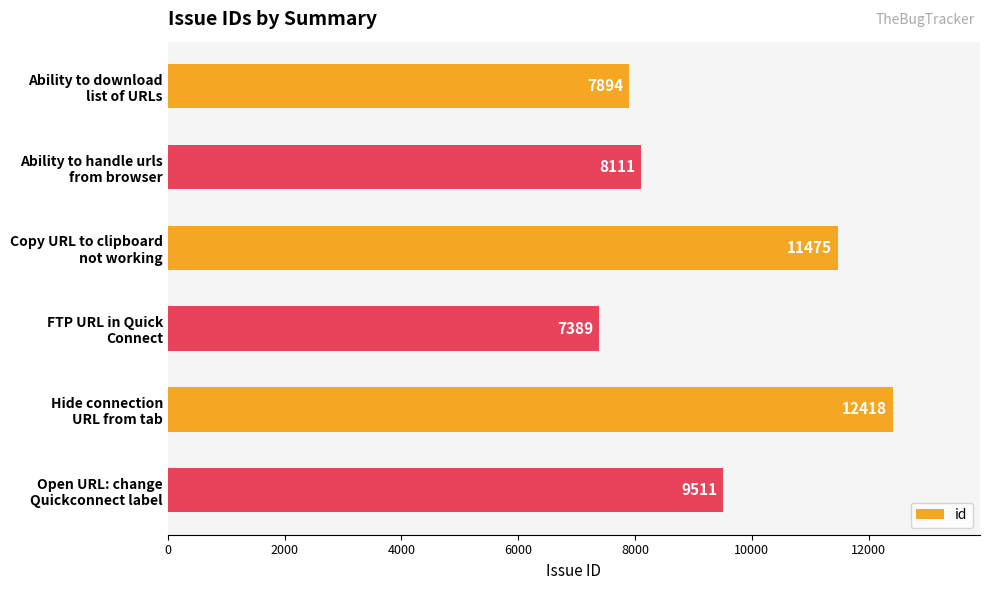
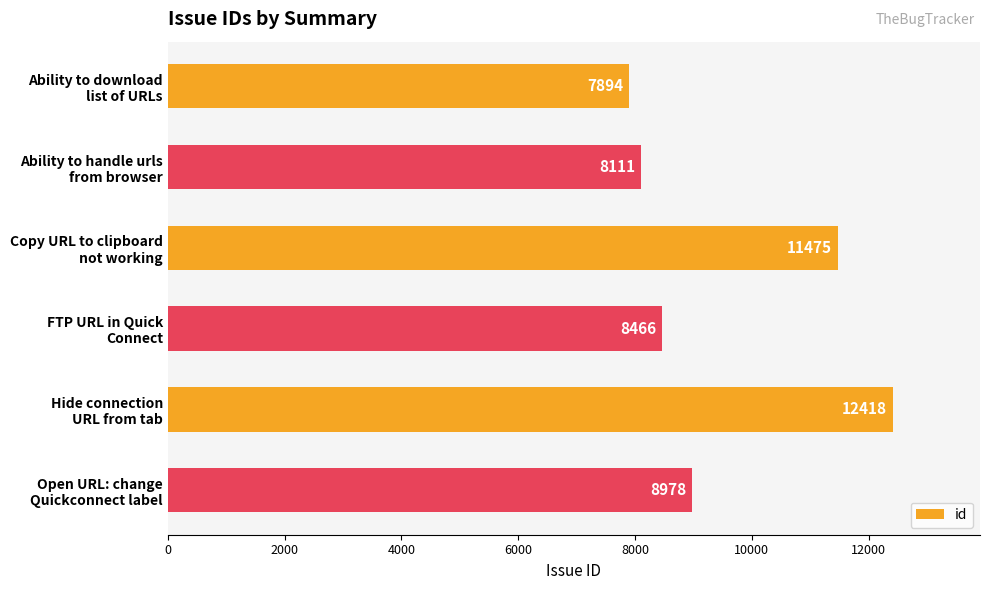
  {
    "Ability to download list of URLs": 7894,
    "Ability to handle urls from browser": 8111,
    "Copy URL to clipboard not working": 11475,
-   "FTP URL in Quick Connect": 7389,
+   "FTP URL in Quick Connect": 8466,
    "Hide connection URL from tab": 12418,
-   "Open URL: change Quickconnect label": 9511
+   "Open URL: change Quickconnect label": 8978
  }
